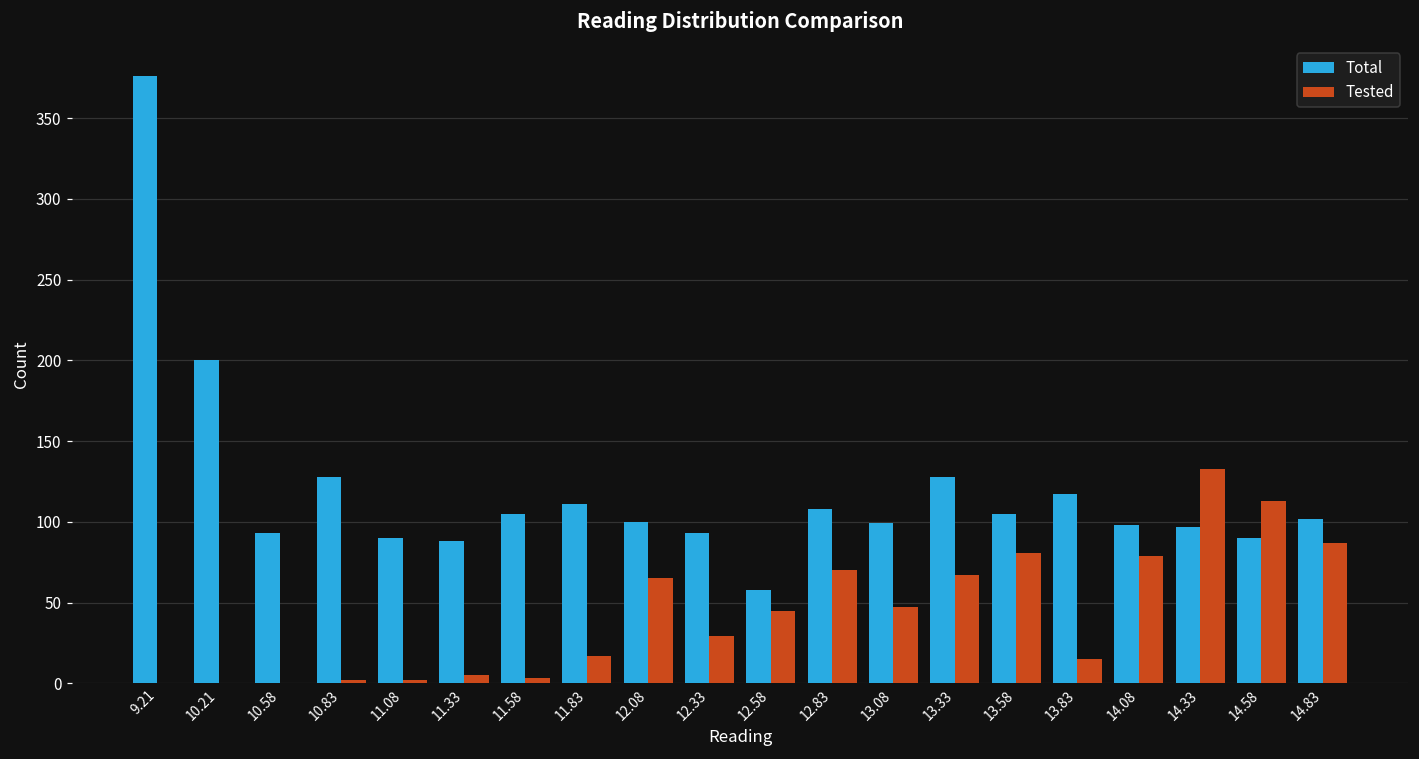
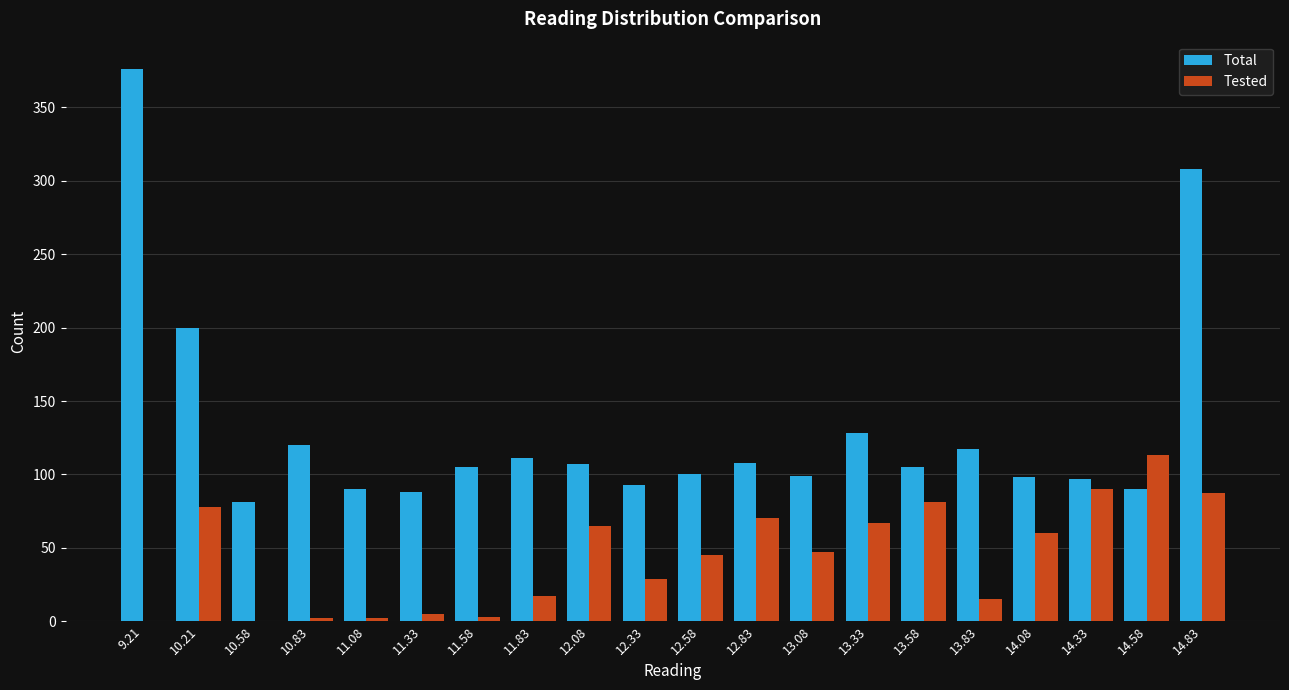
  {
    "Total": {
      "9.21": 376,
      "10.21": 200,
-     "10.58": 93,
-     "10.83": 128,
+     "10.58": 81,
+     "10.83": 120,
      "11.08": 90,
      "11.33": 88,
      "11.58": 105,
      "11.83": 111,
-     "12.08": 100,
+     "12.08": 107,
      "12.33": 93,
-     "12.58": 58,
+     "12.58": 100,
      "12.83": 108,
      "13.08": 99,
      "13.33": 128,
      "13.58": 105,
      "13.83": 117,
      "14.08": 98,
      "14.33": 97,
      "14.58": 90,
-     "14.83": 102
+     "14.83": 308
    },
    "Tested": {
      "9.21": 0,
-     "10.21": 0,
+     "10.21": 78,
      "10.58": 0,
      "10.83": 2,
      "11.08": 2,
      "11.33": 5,
      "11.58": 3,
      "11.83": 17,
      "12.08": 65,
      "12.33": 29,
      "12.58": 45,
      "12.83": 70,
      "13.08": 47,
      "13.33": 67,
      "13.58": 81,
      "13.83": 15,
-     "14.08": 79,
-     "14.33": 133,
+     "14.08": 60,
+     "14.33": 90,
      "14.58": 113,
      "14.83": 87
    }
  }
